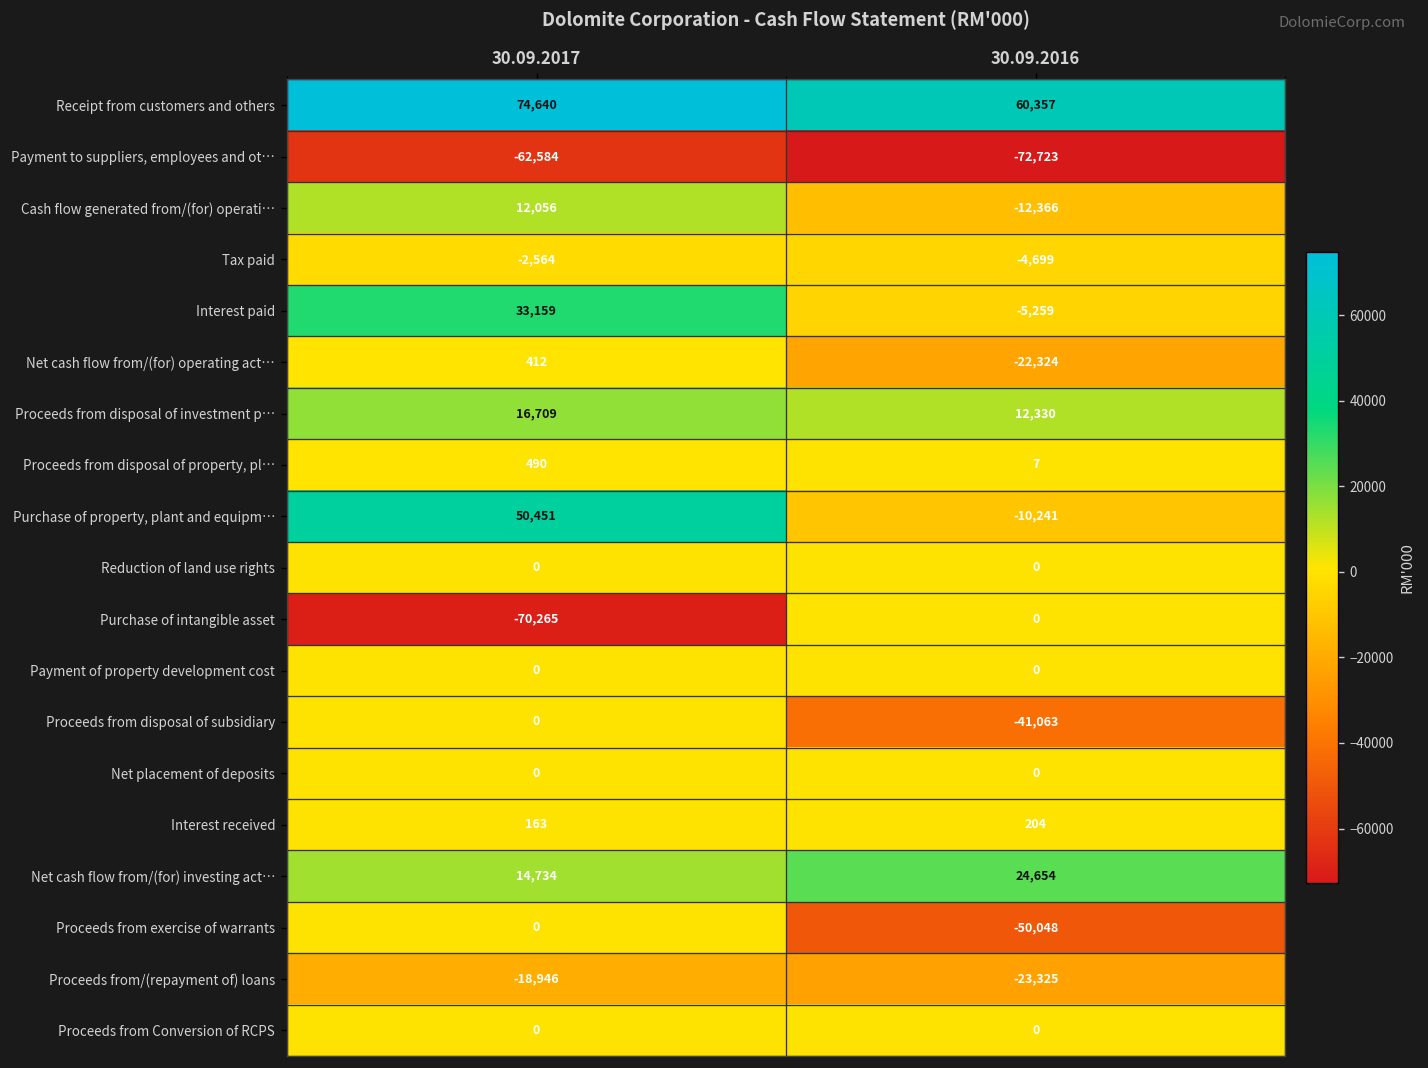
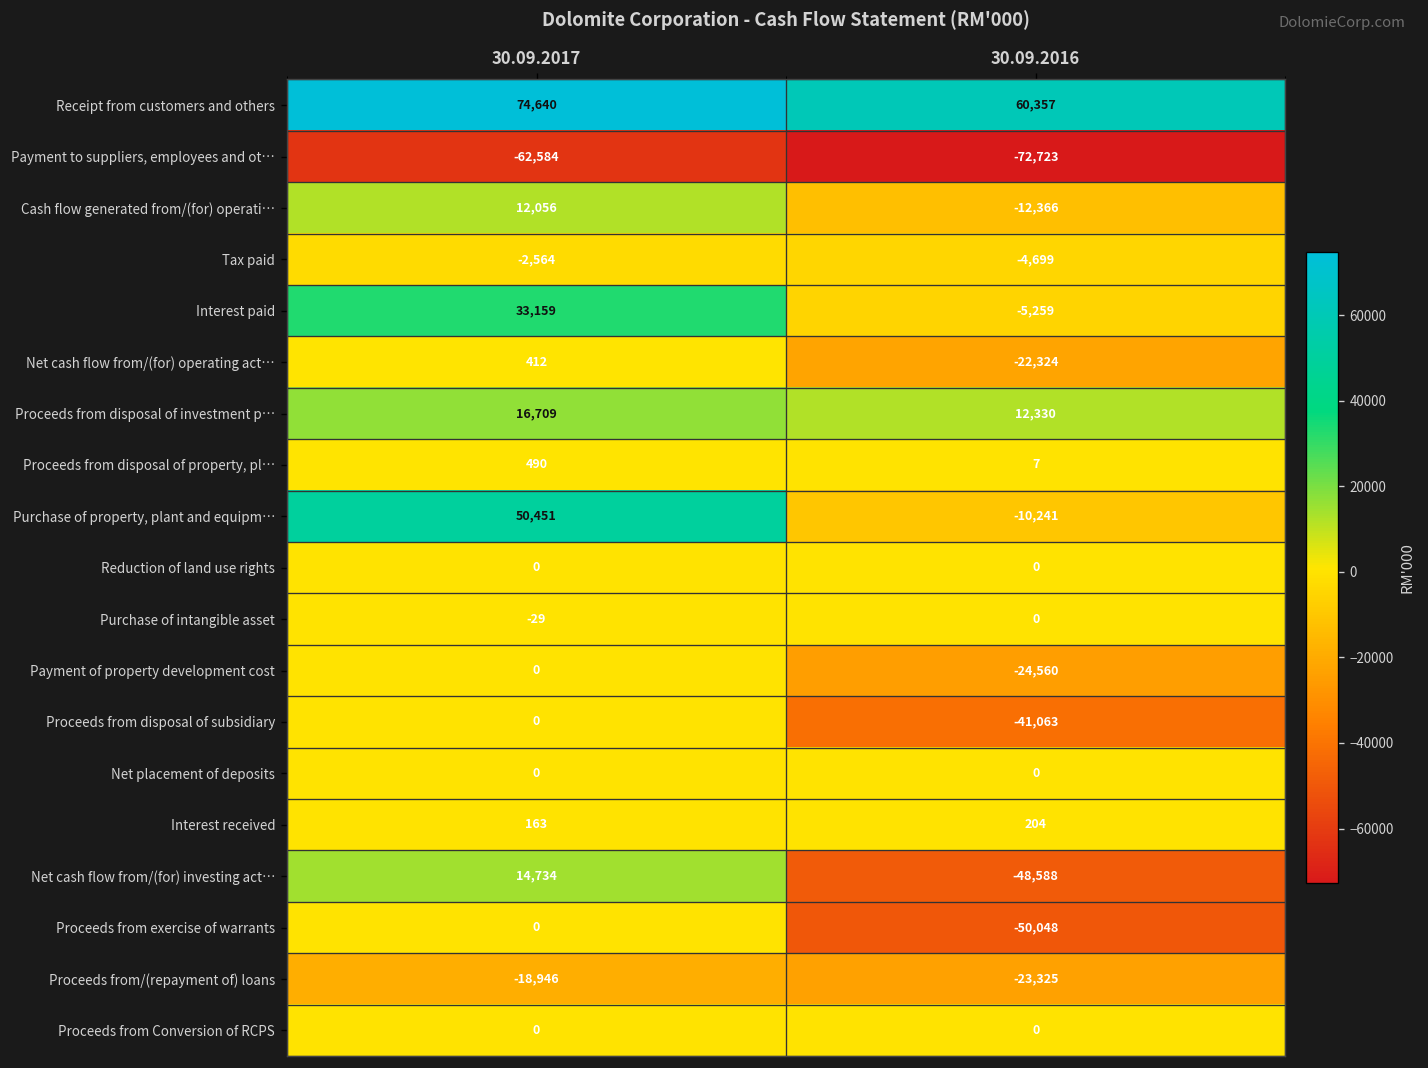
  {
    "Receipt from customers and others": {
      "30.09.2017": "74,640",
      "30.09.2016": "60,357"
    },
    "Payment to suppliers, employees and ot…": {
      "30.09.2017": "-62,584",
      "30.09.2016": "-72,723"
    },
    "Cash flow generated from/(for) operati…": {
      "30.09.2017": "12,056",
      "30.09.2016": "-12,366"
    },
    "Tax paid": {
      "30.09.2017": "-2,564",
      "30.09.2016": "-4,699"
    },
    "Interest paid": {
      "30.09.2017": "33,159",
      "30.09.2016": "-5,259"
    },
    "Net cash flow from/(for) operating act…": {
      "30.09.2017": "412",
      "30.09.2016": "-22,324"
    },
    "Proceeds from disposal of investment p…": {
      "30.09.2017": "16,709",
      "30.09.2016": "12,330"
    },
    "Proceeds from disposal of property, pl…": {
      "30.09.2017": "490",
      "30.09.2016": "7"
    },
    "Purchase of property, plant and equipm…": {
      "30.09.2017": "50,451",
      "30.09.2016": "-10,241"
    },
    "Reduction of land use rights": {
      "30.09.2017": "0",
      "30.09.2016": "0"
    },
    "Purchase of intangible asset": {
-     "30.09.2017": "-70,265",
+     "30.09.2017": "-29",
      "30.09.2016": "0"
    },
    "Payment of property development cost": {
      "30.09.2017": "0",
-     "30.09.2016": "0"
+     "30.09.2016": "-24,560"
    },
    "Proceeds from disposal of subsidiary": {
      "30.09.2017": "0",
      "30.09.2016": "-41,063"
    },
    "Net placement of deposits": {
      "30.09.2017": "0",
      "30.09.2016": "0"
    },
    "Interest received": {
      "30.09.2017": "163",
      "30.09.2016": "204"
    },
    "Net cash flow from/(for) investing act…": {
      "30.09.2017": "14,734",
-     "30.09.2016": "24,654"
+     "30.09.2016": "-48,588"
    },
    "Proceeds from exercise of warrants": {
      "30.09.2017": "0",
      "30.09.2016": "-50,048"
    },
    "Proceeds from/(repayment of) loans": {
      "30.09.2017": "-18,946",
      "30.09.2016": "-23,325"
    },
    "Proceeds from Conversion of RCPS": {
      "30.09.2017": "0",
      "30.09.2016": "0"
    }
  }
